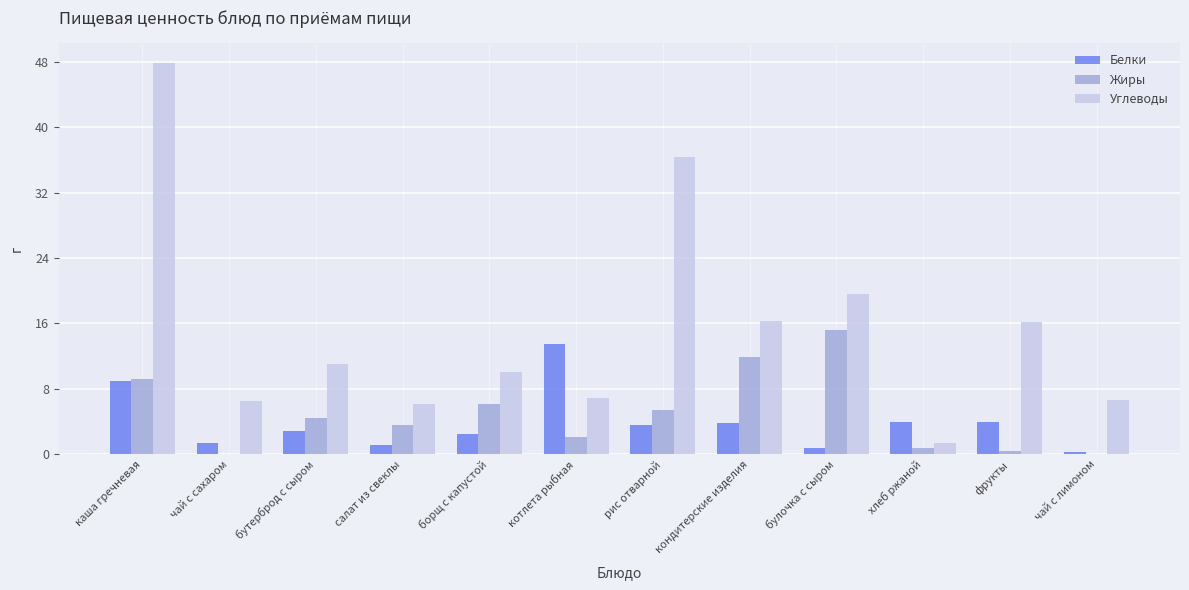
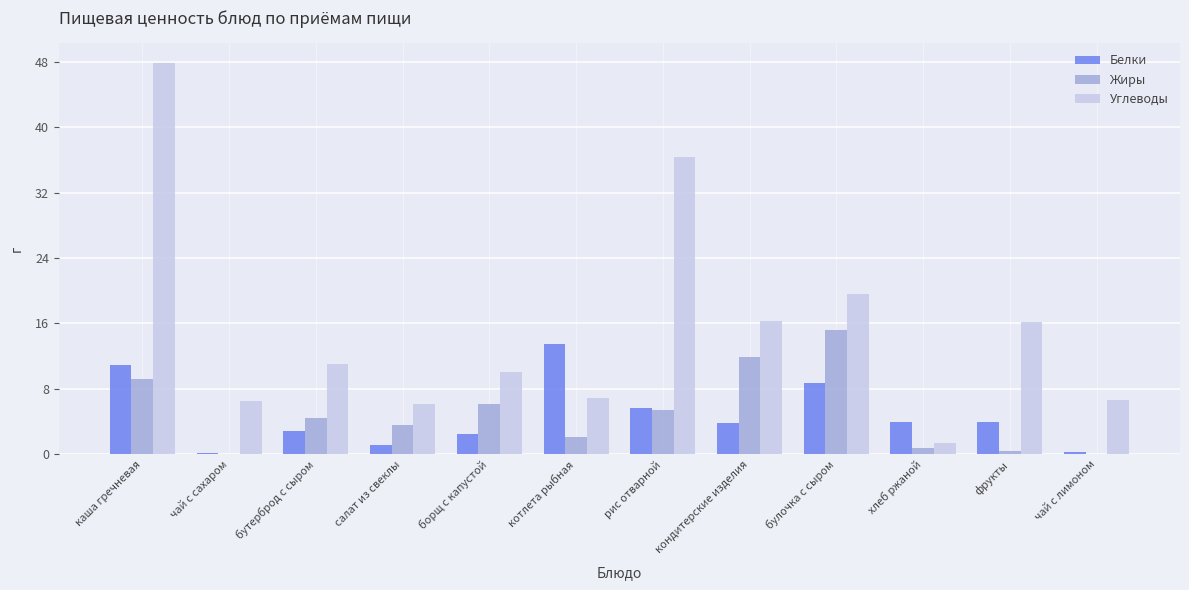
  {
    "Белки": {
-     "каша гречневая": 9,
-     "чай с сахаром": 1,
+     "каша гречневая": 11,
+     "чай с сахаром": 0,
      "бутерброд с сыром": 3,
      "салат из свеклы": 1,
      "борщ с капустой": 3,
      "котлета рыбная": 14,
-     "рис отварной": 4,
+     "рис отварной": 6,
      "кондитерские изделия": 4,
-     "булочка с сыром": 1,
+     "булочка с сыром": 9,
      "хлеб ржаной": 4,
      "фрукты": 4
    }
  }
